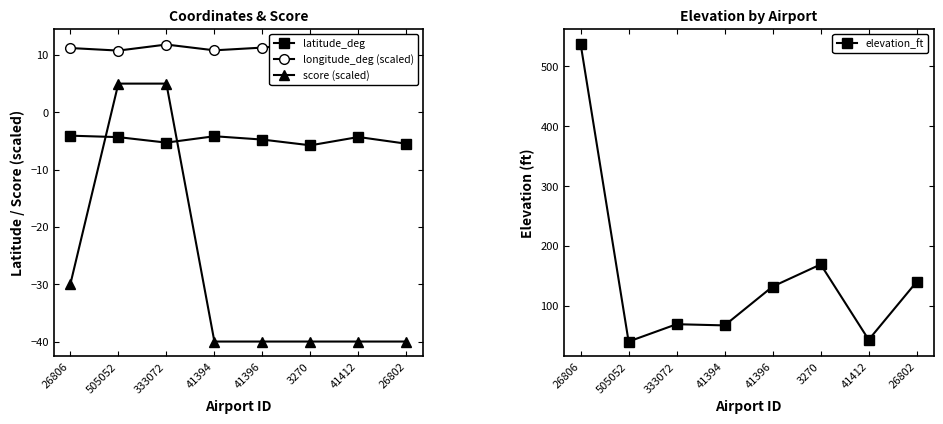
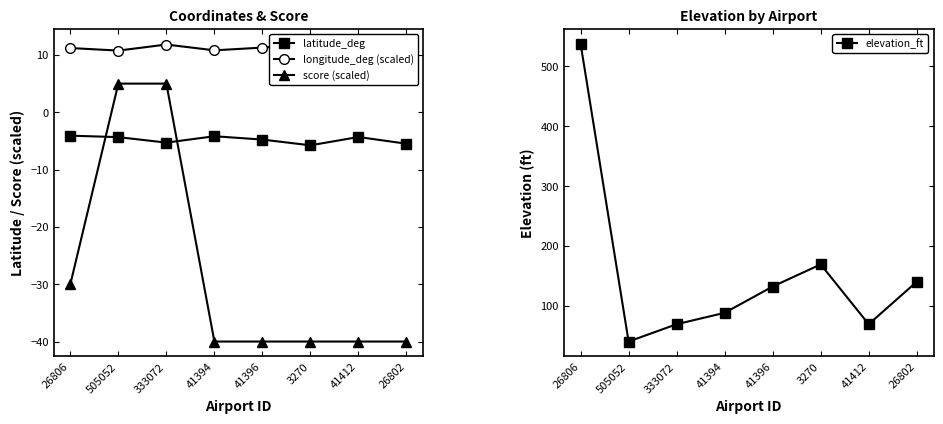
  {
    "Elevation by Airport": {
      "26806": 540,
      "505052": 40,
      "333072": 70,
-     "41394": 70,
+     "41394": 90,
      "41396": 130,
      "3270": 170,
-     "41412": 40,
+     "41412": 70,
      "26802": 140
    }
  }
